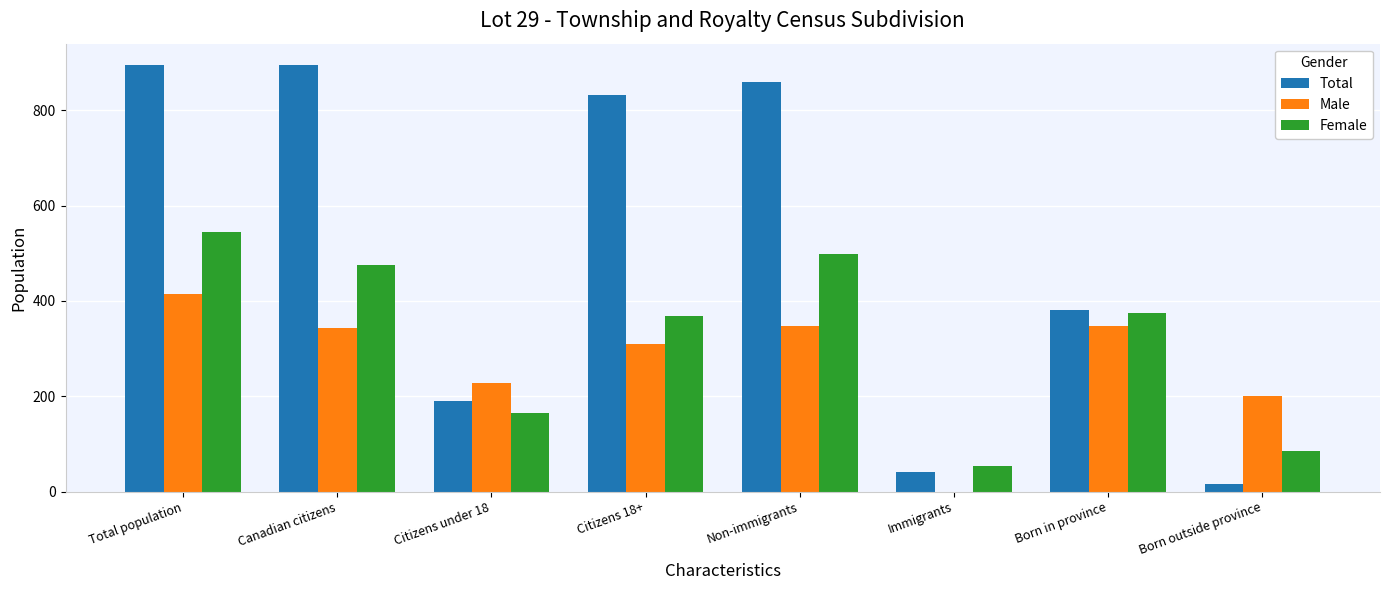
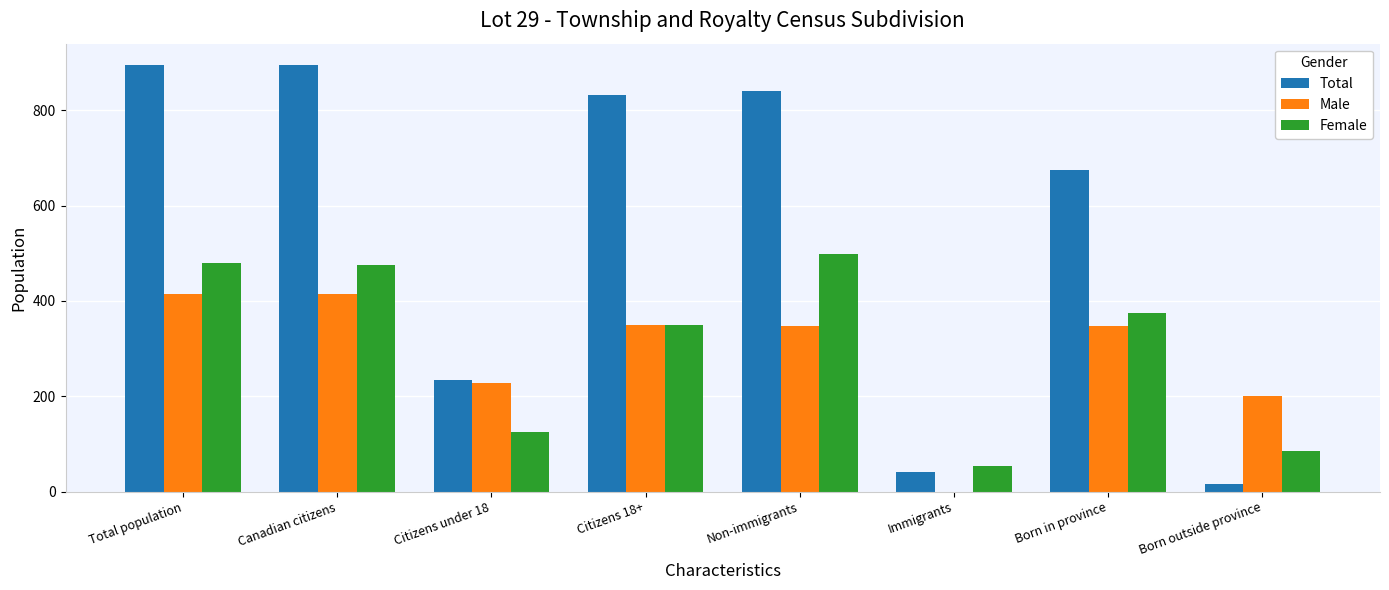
  {
    "Total": {
      "Total population": 900,
      "Canadian citizens": 900,
-     "Citizens under 18": 190,
+     "Citizens under 18": 230,
      "Citizens 18+": 830,
-     "Non-immigrants": 860,
+     "Non-immigrants": 840,
      "Immigrants": 40,
-     "Born in province": 380,
+     "Born in province": 680,
      "Born outside province": 20
    },
    "Male": {
      "Total population": 420,
-     "Canadian citizens": 340,
+     "Canadian citizens": 420,
      "Citizens under 18": 230,
-     "Citizens 18+": 310,
+     "Citizens 18+": 350,
      "Non-immigrants": 350,
      "Immigrants": 0,
      "Born in province": 350,
      "Born outside province": 200
    },
    "Female": {
-     "Total population": 540,
+     "Total population": 480,
      "Canadian citizens": 480,
-     "Citizens under 18": 160,
-     "Citizens 18+": 370,
+     "Citizens under 18": 130,
+     "Citizens 18+": 350,
      "Non-immigrants": 500,
      "Immigrants": 50,
      "Born in province": 380,
      "Born outside province": 90
    }
  }
